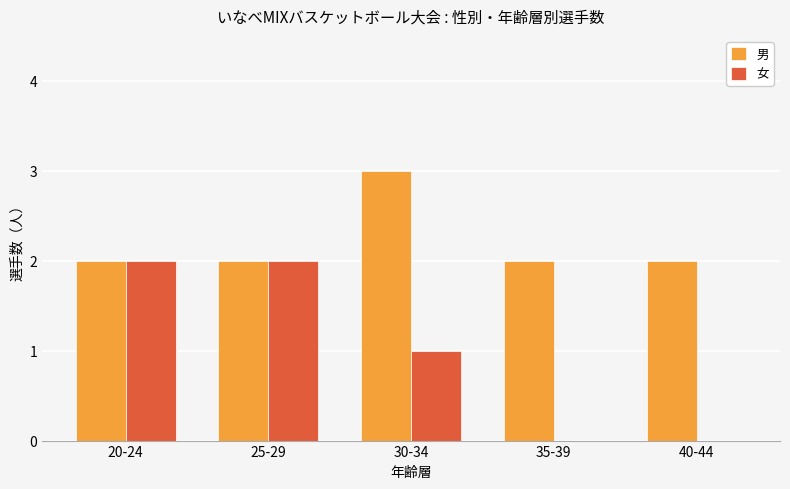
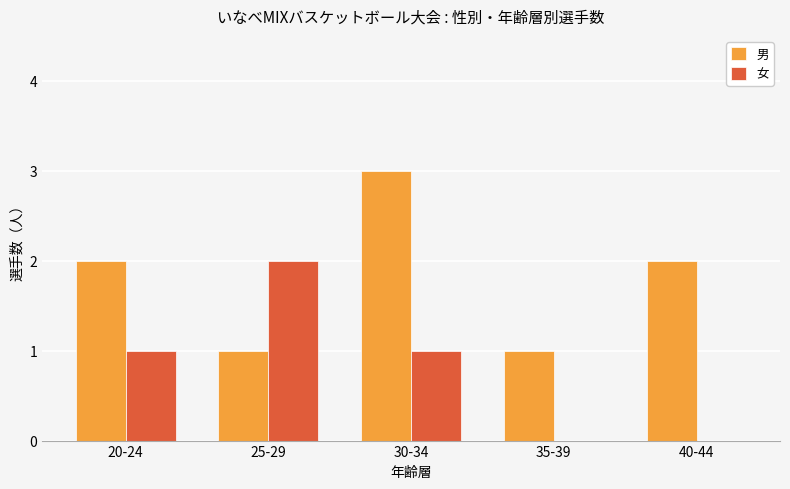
  {
    "男": {
      "20-24": 2,
-     "25-29": 2,
+     "25-29": 1,
      "30-34": 3,
-     "35-39": 2,
+     "35-39": 1,
      "40-44": 2
    },
    "女": {
-     "20-24": 2,
+     "20-24": 1,
      "25-29": 2,
      "30-34": 1,
      "35-39": 0,
      "40-44": 0
    }
  }
